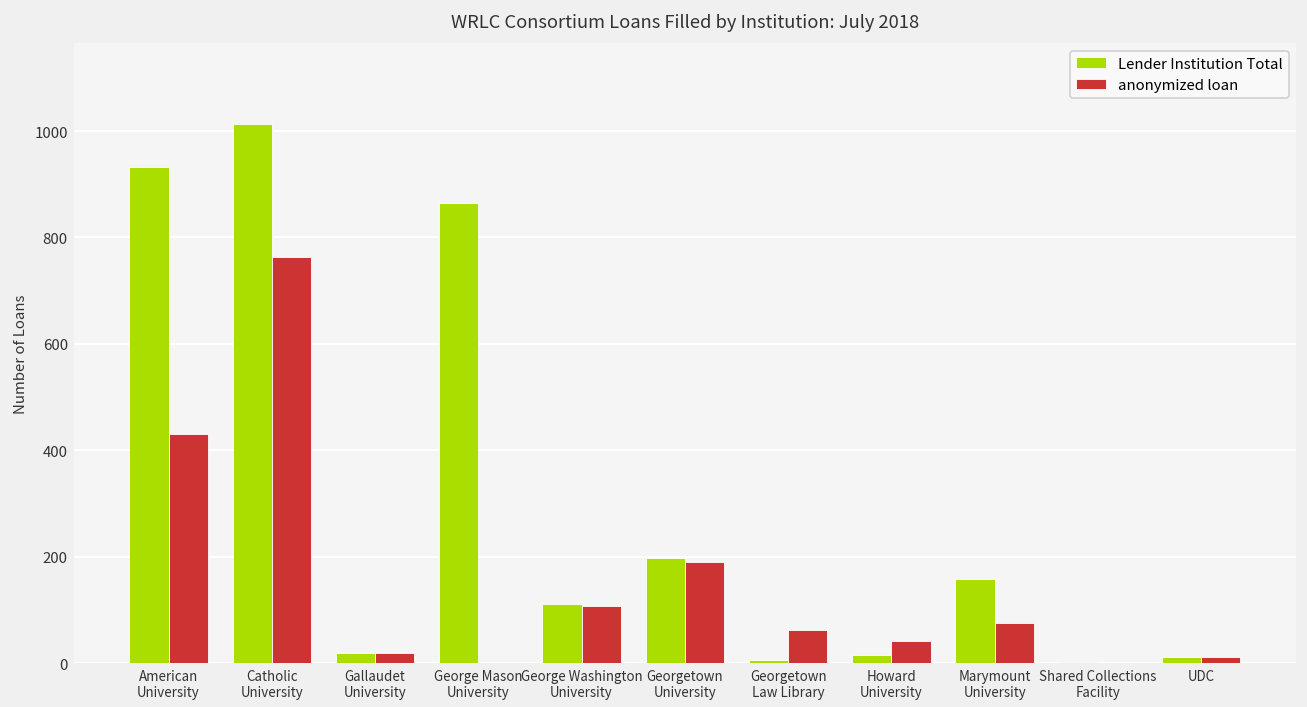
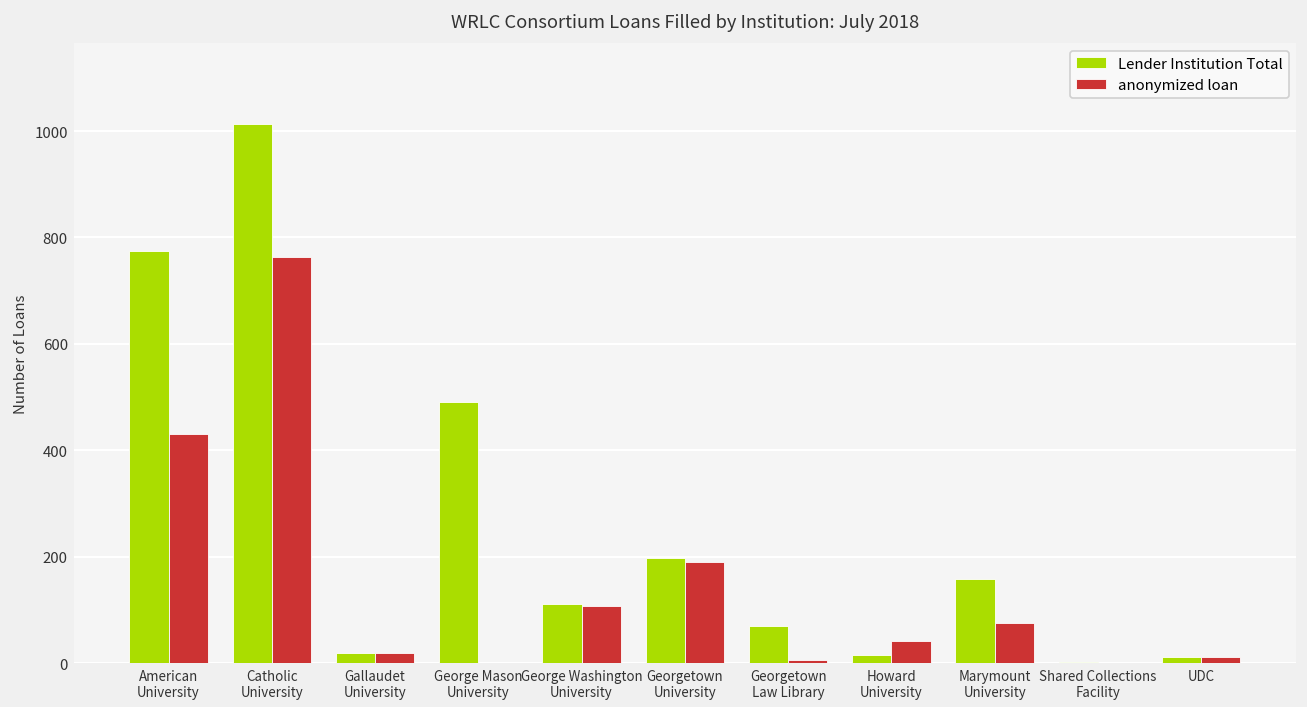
  {
    "Lender Institution Total": {
-     "American University": 930,
+     "American University": 770,
      "Catholic University": 1010,
      "Gallaudet University": 20,
-     "George Mason University": 860,
+     "George Mason University": 490,
      "George Washington University": 110,
      "Georgetown University": 200,
-     "Georgetown Law Library": 10,
+     "Georgetown Law Library": 70,
      "Howard University": 20,
      "Marymount University": 160,
      "UDC": 10
    },
    "anonymized loan": {
      "American University": 430,
      "Catholic University": 760,
      "Gallaudet University": 20,
      "George Mason University": 0,
      "George Washington University": 110,
      "Georgetown University": 190,
-     "Georgetown Law Library": 60,
+     "Georgetown Law Library": 10,
      "Howard University": 40,
      "Marymount University": 70,
      "Shared Collections Facility": 0,
      "UDC": 10
    }
  }
